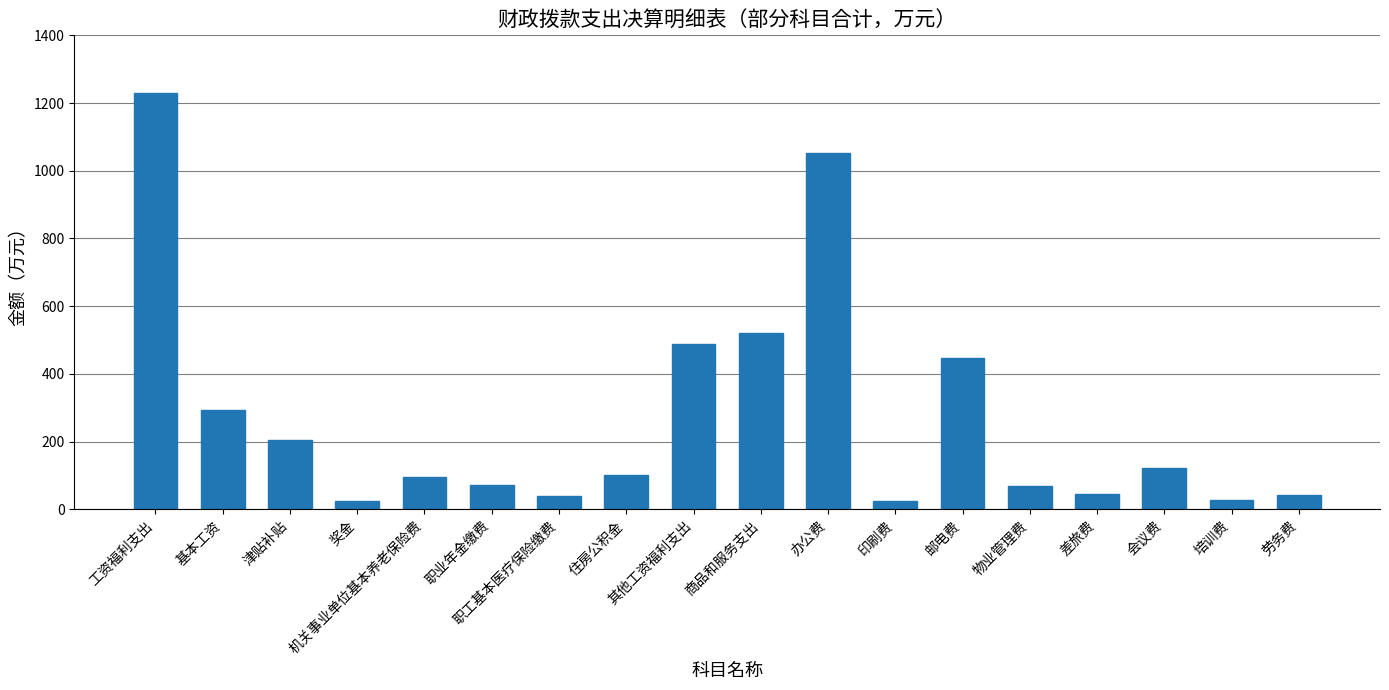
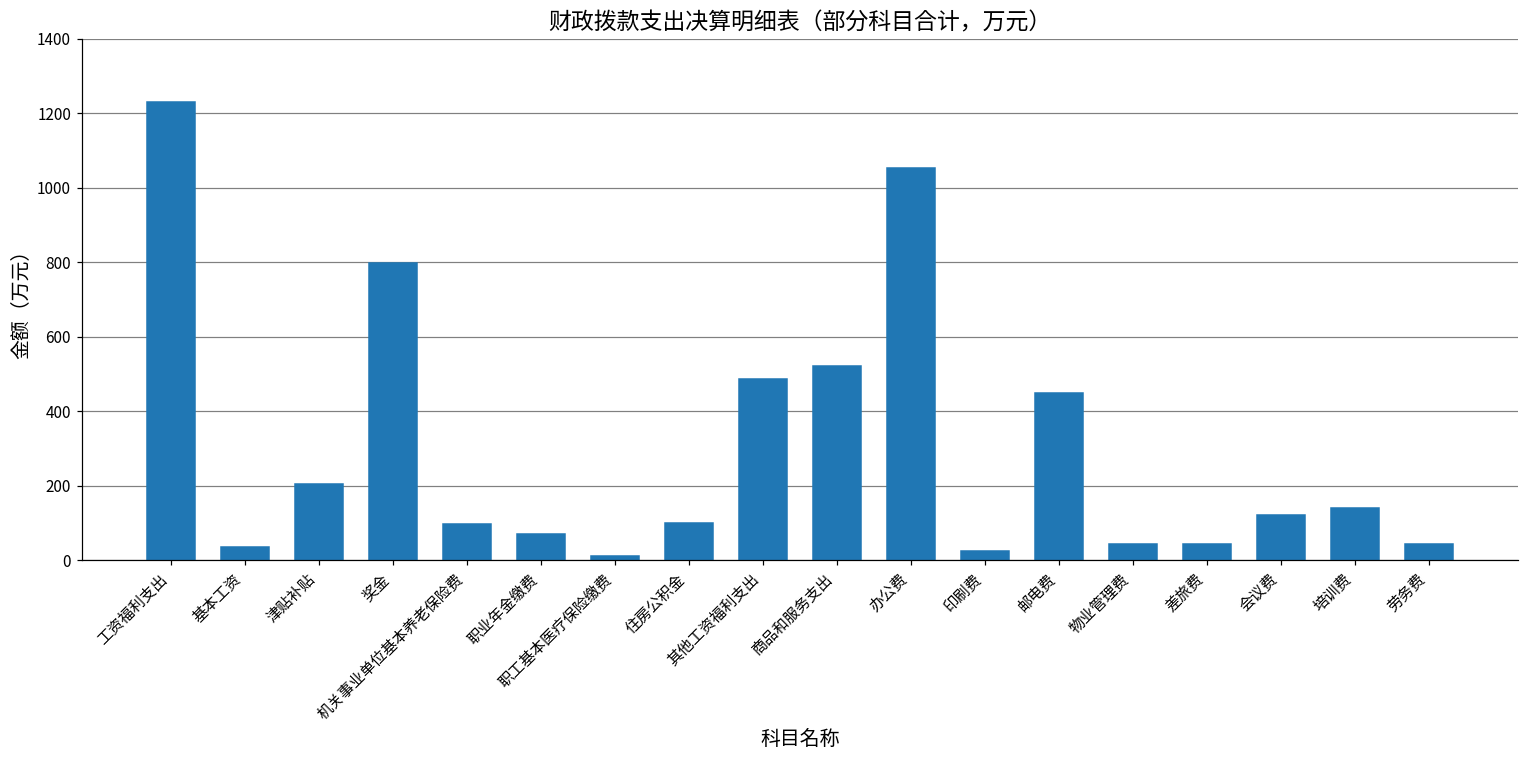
  {
    "工资福利支出": 1230,
-   "基本工资": 290,
+   "基本工资": 40,
    "津贴补贴": 200,
-   "奖金": 20,
+   "奖金": 800,
    "机关事业单位基本养老保险费": 100,
    "职业年金缴费": 70,
-   "职工基本医疗保险缴费": 40,
+   "职工基本医疗保险缴费": 10,
    "住房公积金": 100,
    "其他工资福利支出": 490,
    "商品和服务支出": 520,
    "办公费": 1050,
    "印刷费": 20,
    "邮电费": 450,
-   "物业管理费": 70,
+   "物业管理费": 40,
    "差旅费": 40,
    "会议费": 120,
-   "培训费": 30,
+   "培训费": 140,
    "劳务费": 40
  }
